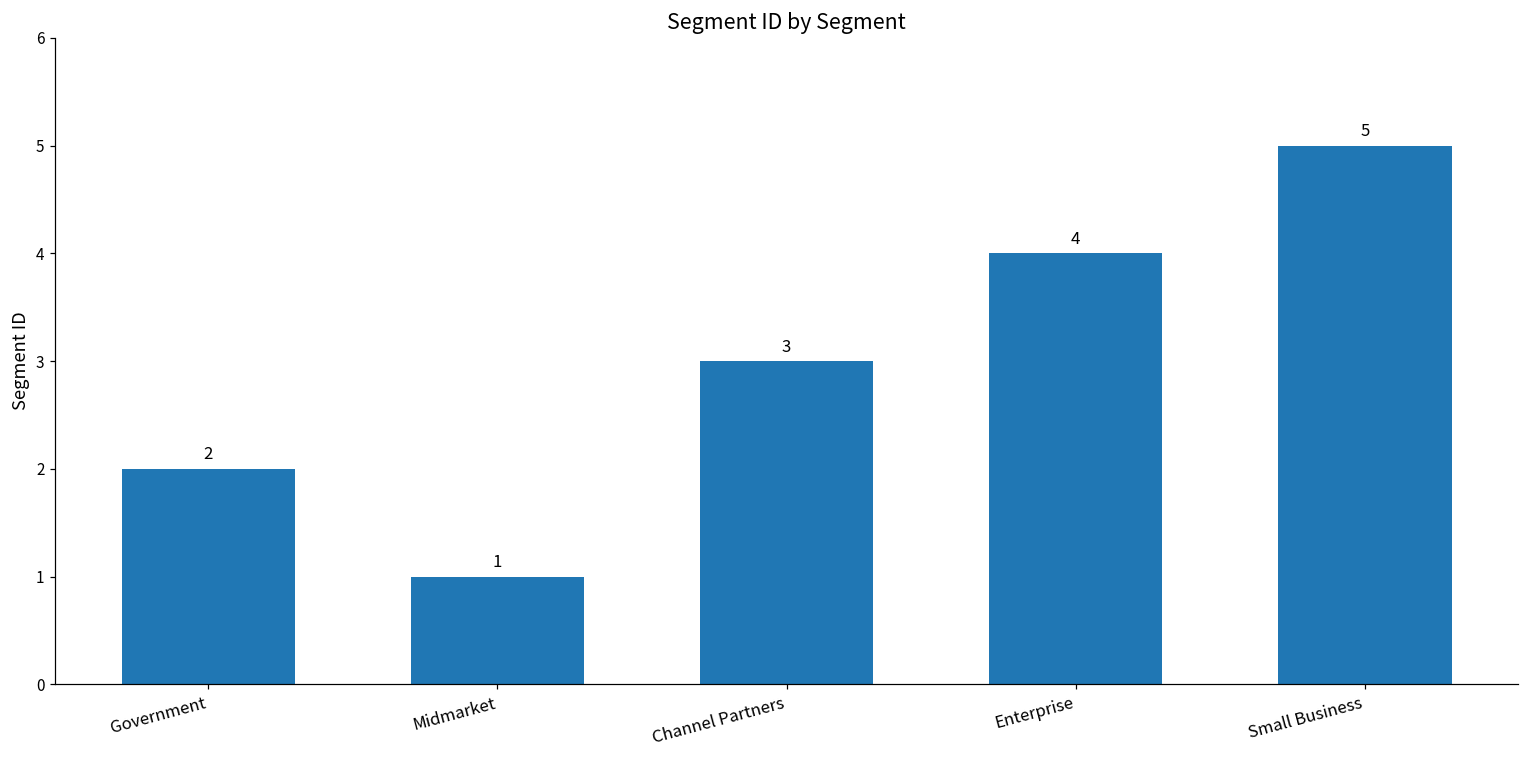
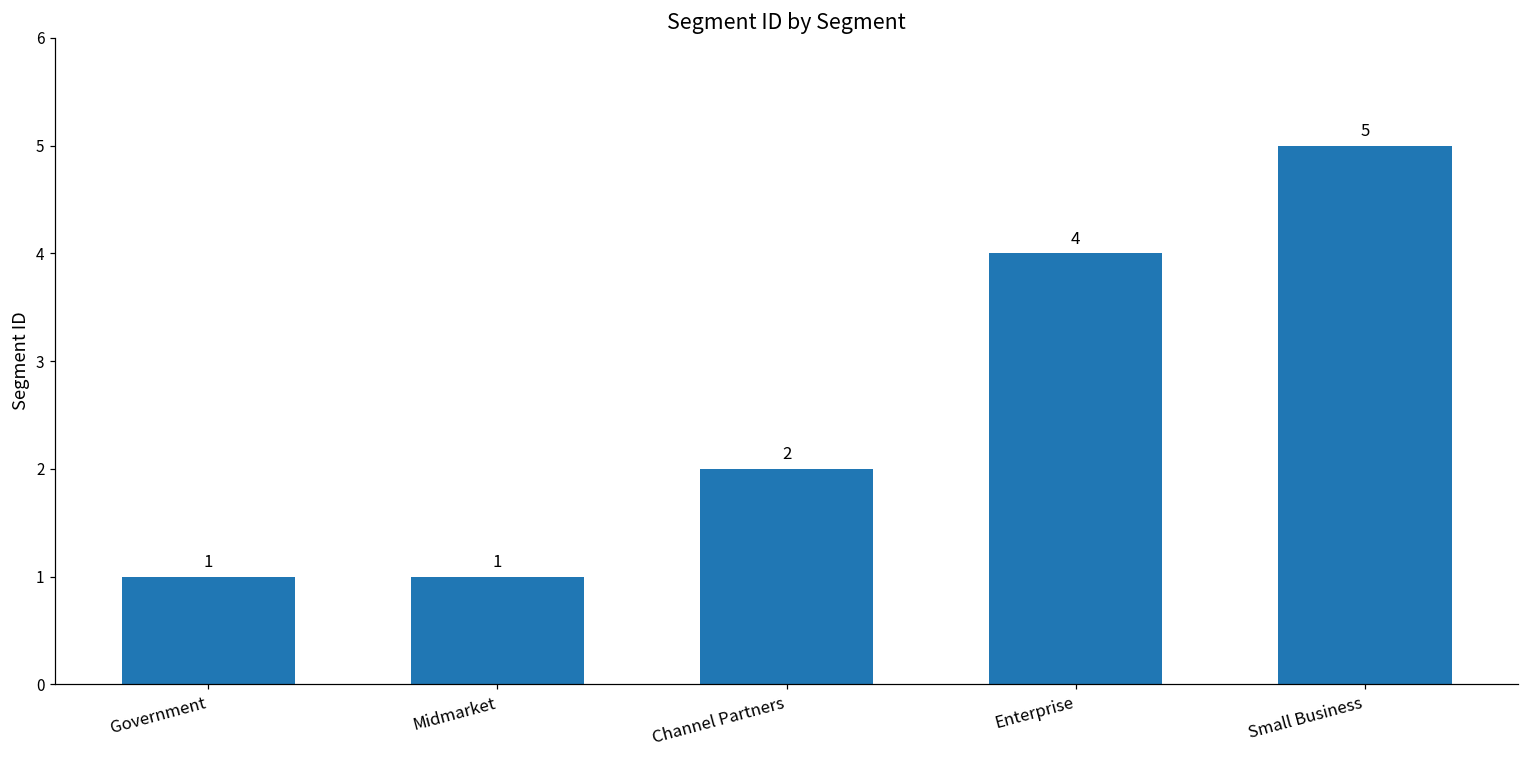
  {
-   "Government": 2,
+   "Government": 1,
    "Midmarket": 1,
-   "Channel Partners": 3,
+   "Channel Partners": 2,
    "Enterprise": 4,
    "Small Business": 5
  }
